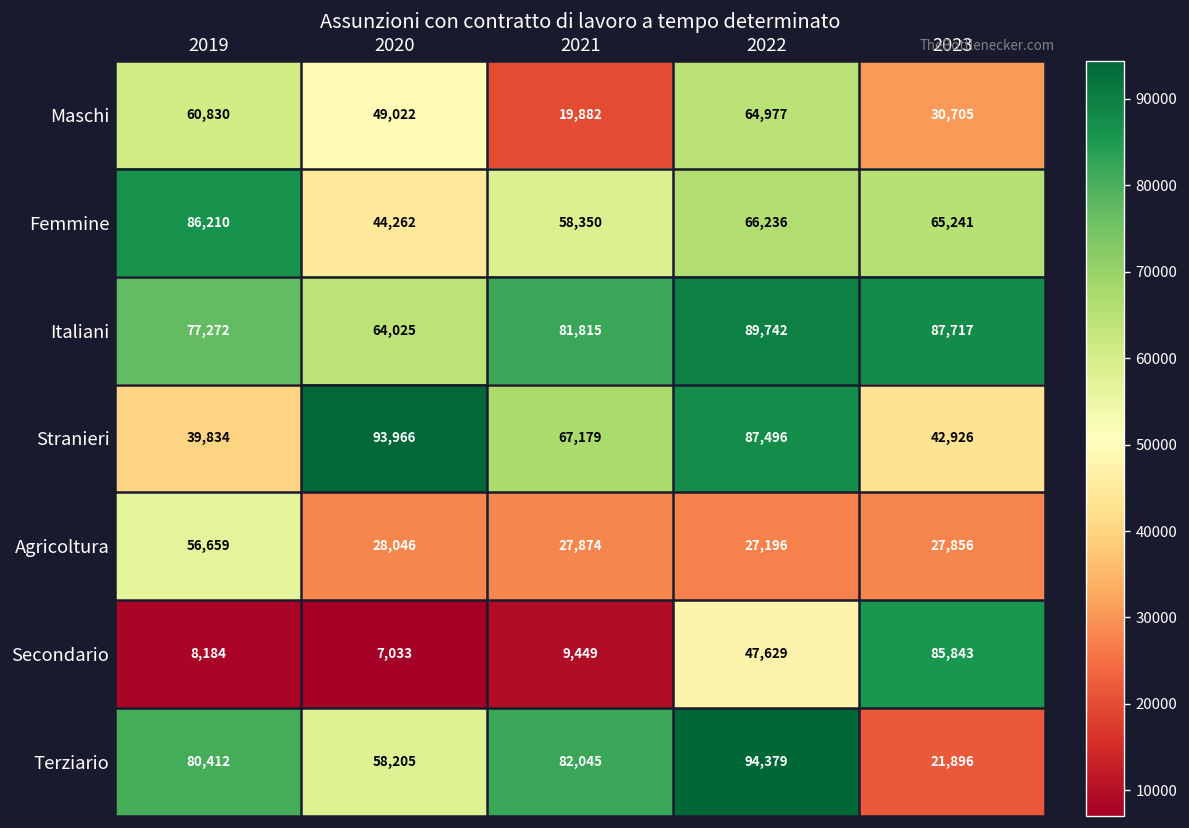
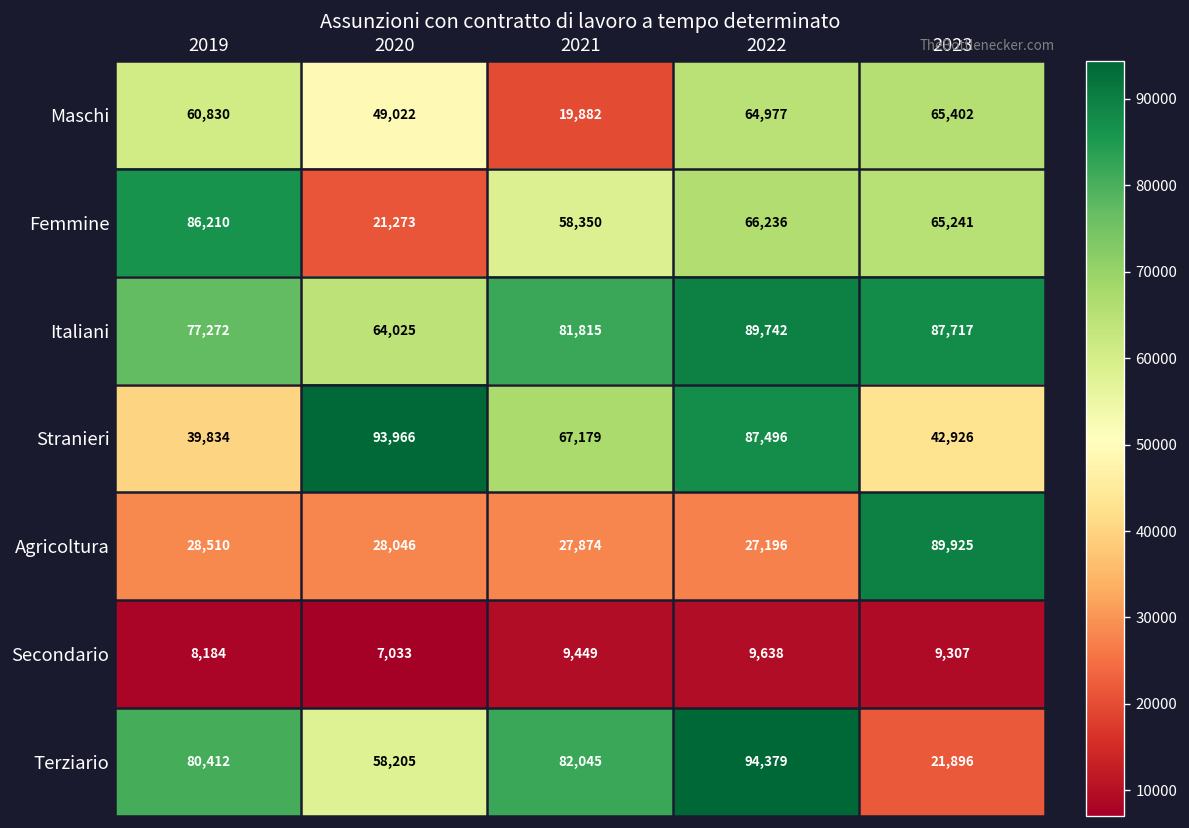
  {
    "Maschi": {
      "2019": "60,830",
      "2020": "49,022",
      "2021": "19,882",
      "2022": "64,977",
-     "2023": "30,705"
+     "2023": "65,402"
    },
    "Femmine": {
      "2019": "86,210",
-     "2020": "44,262",
+     "2020": "21,273",
      "2021": "58,350",
      "2022": "66,236",
      "2023": "65,241"
    },
    "Italiani": {
      "2019": "77,272",
      "2020": "64,025",
      "2021": "81,815",
      "2022": "89,742",
      "2023": "87,717"
    },
    "Stranieri": {
      "2019": "39,834",
      "2020": "93,966",
      "2021": "67,179",
      "2022": "87,496",
      "2023": "42,926"
    },
    "Agricoltura": {
-     "2019": "56,659",
+     "2019": "28,510",
      "2020": "28,046",
      "2021": "27,874",
      "2022": "27,196",
-     "2023": "27,856"
+     "2023": "89,925"
    },
    "Secondario": {
      "2019": "8,184",
      "2020": "7,033",
      "2021": "9,449",
-     "2022": "47,629",
-     "2023": "85,843"
+     "2022": "9,638",
+     "2023": "9,307"
    },
    "Terziario": {
      "2019": "80,412",
      "2020": "58,205",
      "2021": "82,045",
      "2022": "94,379",
      "2023": "21,896"
    }
  }
